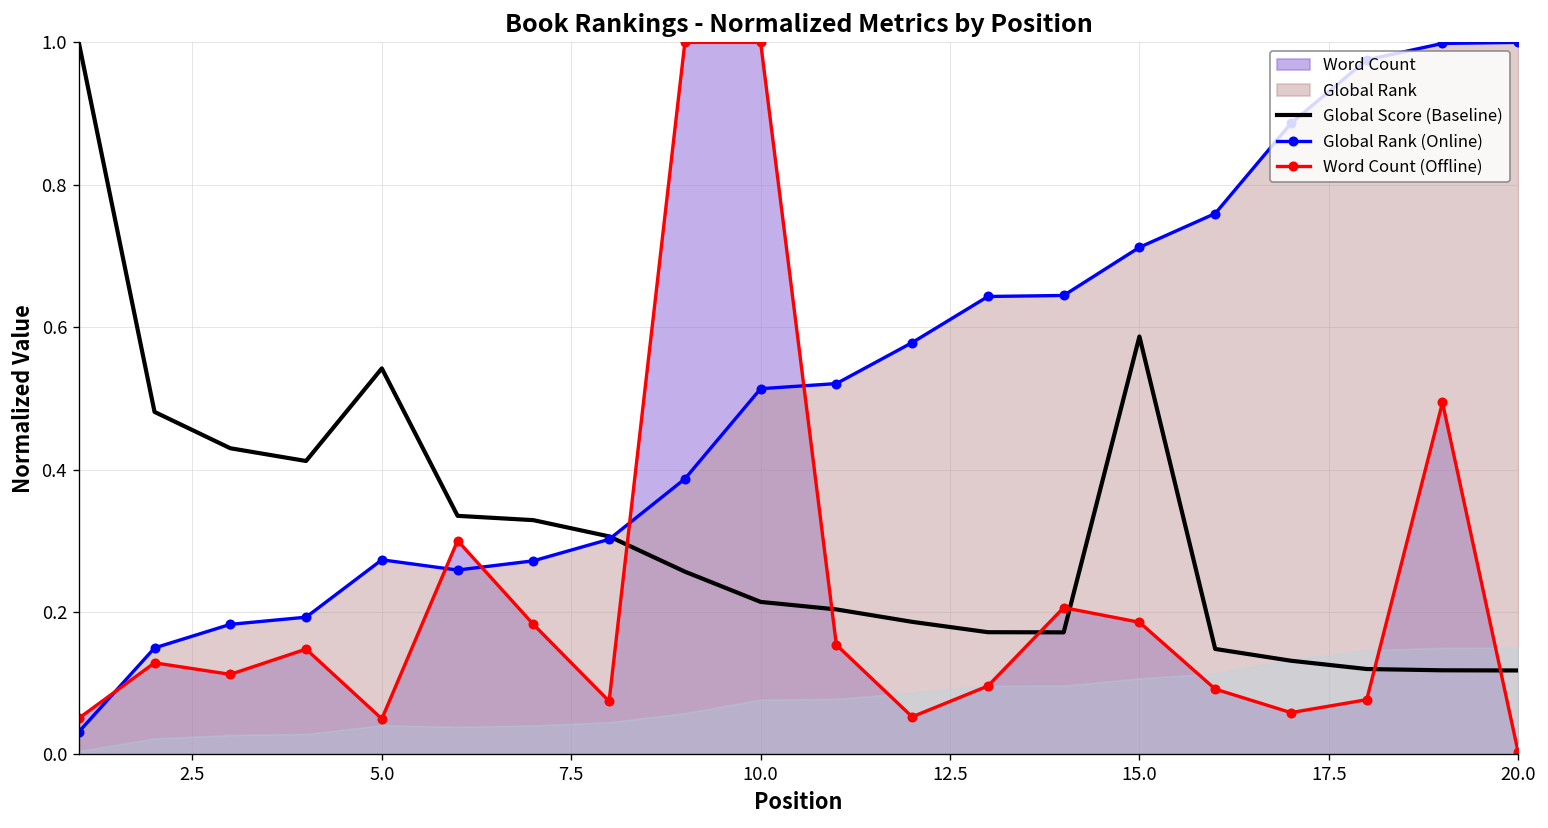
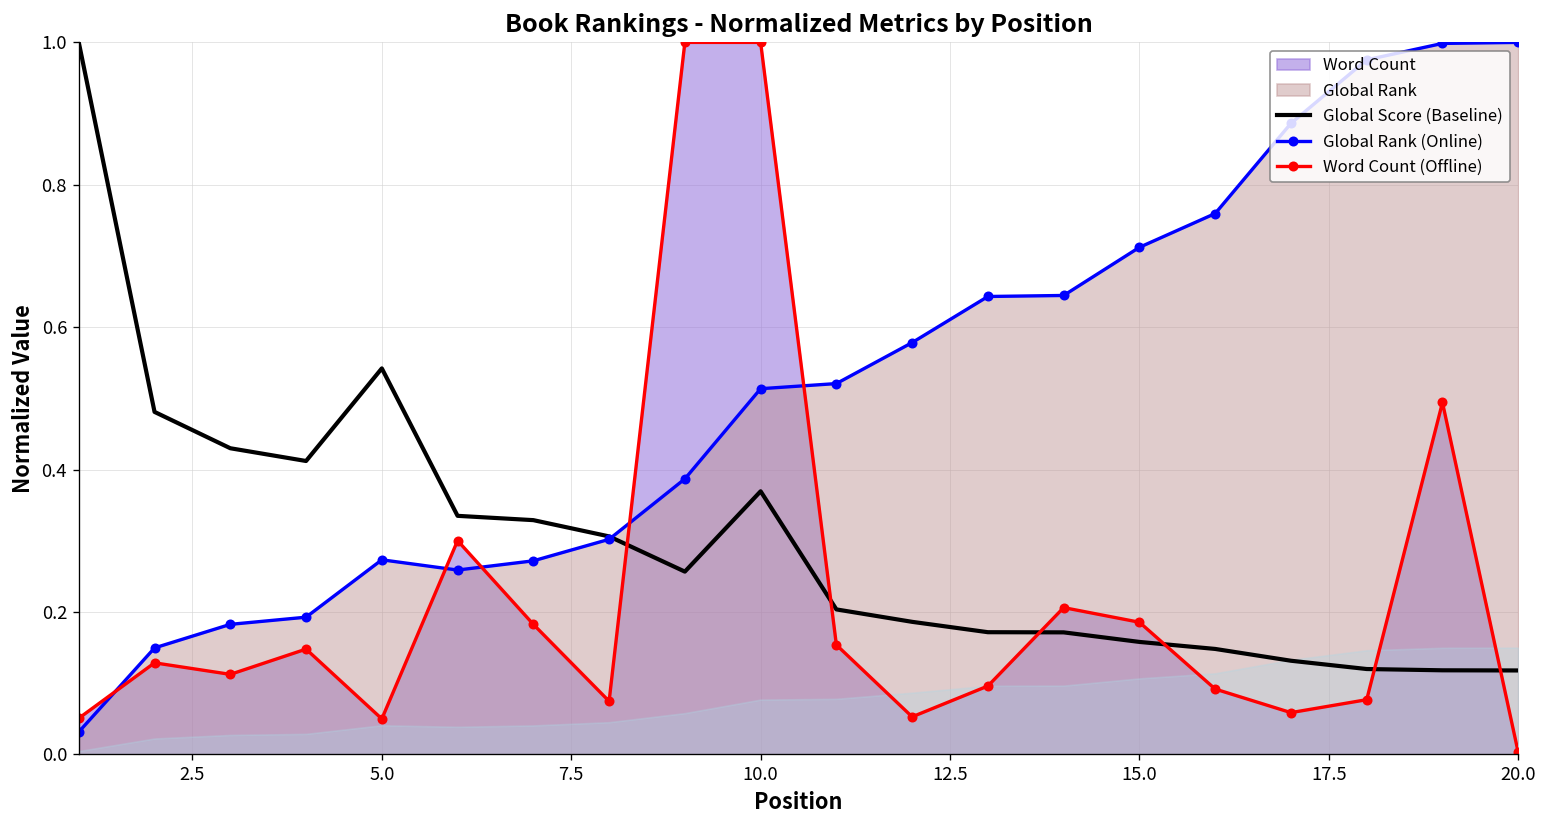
  {
    "Global Score (Baseline)": {
      "5.0": 0.54,
-     "10.0": 0.21,
-     "15.0": 0.59,
+     "10.0": 0.37,
+     "15.0": 0.16,
      "20.0": 0.12
    },
    "Global Rank": {
      "5.0": 0.27,
      "10.0": 0.51,
      "15.0": 0.71,
      "20.0": 1.00
    },
    "Word Count": {
      "5.0": 0.05,
      "10.0": 1.00,
      "15.0": 0.19,
      "20.0": 0.00
    }
  }
